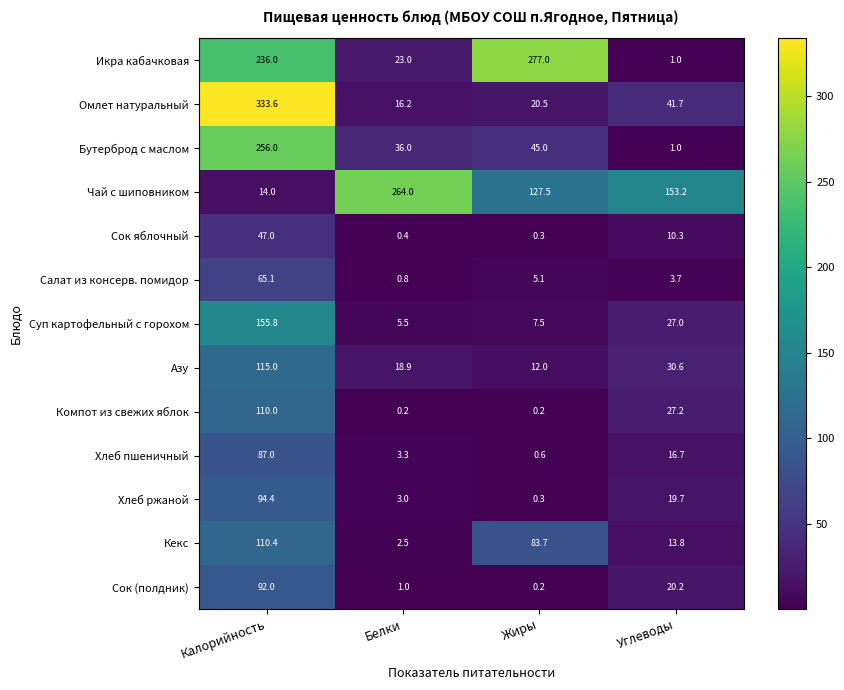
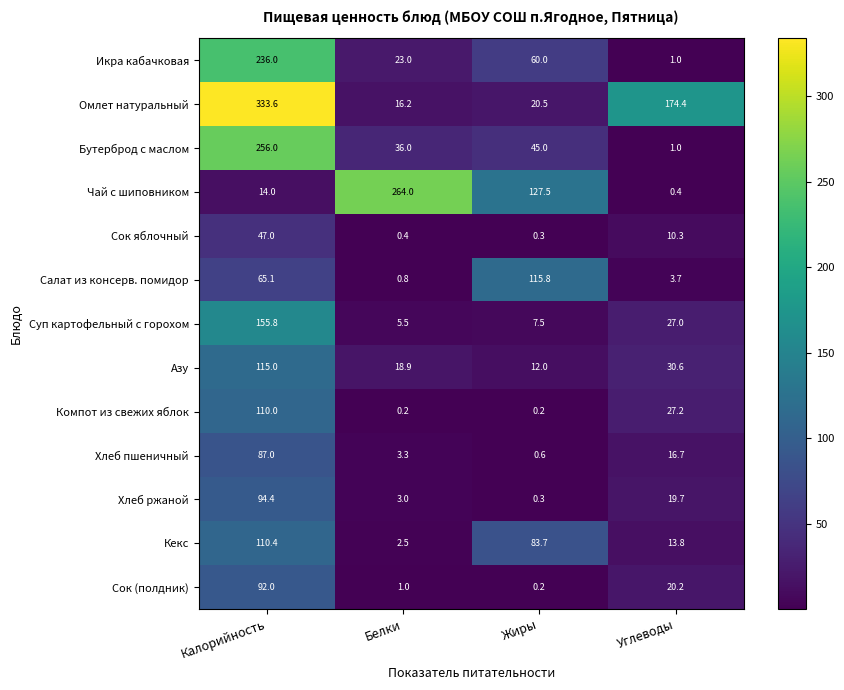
  {
    "Икра кабачковая": {
      "Калорийность": 236.0,
      "Белки": 23.0,
-     "Жиры": 277.0,
+     "Жиры": 60.0,
      "Углеводы": 1.0
    },
    "Омлет натуральный": {
      "Калорийность": 333.6,
      "Белки": 16.2,
      "Жиры": 20.5,
-     "Углеводы": 41.7
+     "Углеводы": 174.4
    },
    "Бутерброд с маслом": {
      "Калорийность": 256.0,
      "Белки": 36.0,
      "Жиры": 45.0,
      "Углеводы": 1.0
    },
    "Чай с шиповником": {
      "Калорийность": 14.0,
      "Белки": 264.0,
      "Жиры": 127.5,
-     "Углеводы": 153.2
+     "Углеводы": 0.4
    },
    "Сок яблочный": {
      "Калорийность": 47.0,
      "Белки": 0.4,
      "Жиры": 0.3,
      "Углеводы": 10.3
    },
    "Салат из консерв. помидор": {
      "Калорийность": 65.1,
      "Белки": 0.8,
-     "Жиры": 5.1,
+     "Жиры": 115.8,
      "Углеводы": 3.7
    },
    "Суп картофельный с горохом": {
      "Калорийность": 155.8,
      "Белки": 5.5,
      "Жиры": 7.5,
      "Углеводы": 27.0
    },
    "Азу": {
      "Калорийность": 115.0,
      "Белки": 18.9,
      "Жиры": 12.0,
      "Углеводы": 30.6
    },
    "Компот из свежих яблок": {
      "Калорийность": 110.0,
      "Белки": 0.2,
      "Жиры": 0.2,
      "Углеводы": 27.2
    },
    "Хлеб пшеничный": {
      "Калорийность": 87.0,
      "Белки": 3.3,
      "Жиры": 0.6,
      "Углеводы": 16.7
    },
    "Хлеб ржаной": {
      "Калорийность": 94.4,
      "Белки": 3.0,
      "Жиры": 0.3,
      "Углеводы": 19.7
    },
    "Кекс": {
      "Калорийность": 110.4,
      "Белки": 2.5,
      "Жиры": 83.7,
      "Углеводы": 13.8
    },
    "Сок (полдник)": {
      "Калорийность": 92.0,
      "Белки": 1.0,
      "Жиры": 0.2,
      "Углеводы": 20.2
    }
  }
